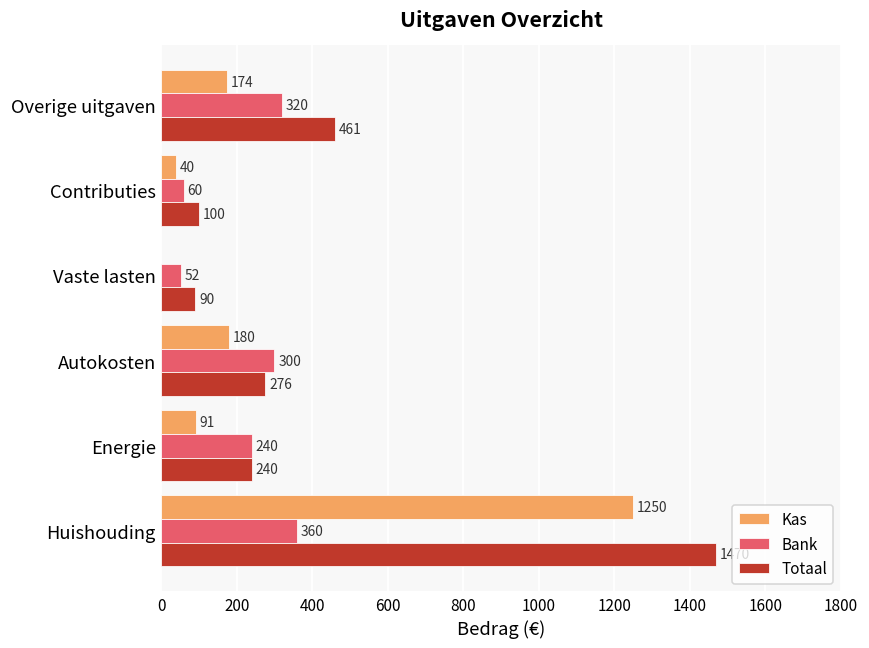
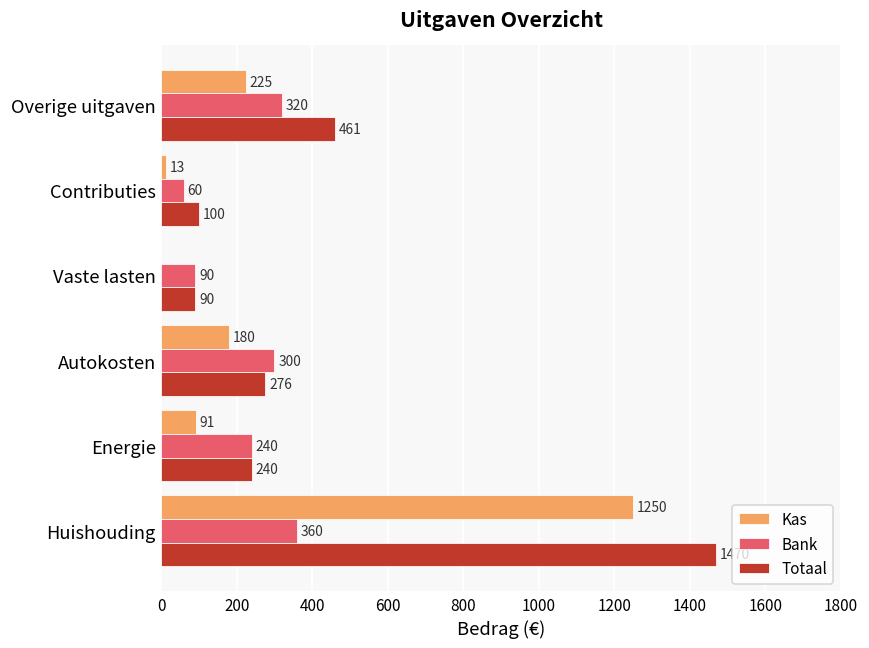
  {
    "Kas": {
-     "Overige uitgaven": 174,
-     "Contributies": 40,
+     "Overige uitgaven": 225,
+     "Contributies": 13,
      "Autokosten": 180,
      "Energie": 91,
      "Huishouding": 1250
    },
    "Bank": {
      "Overige uitgaven": 320,
      "Contributies": 60,
-     "Vaste lasten": 52,
+     "Vaste lasten": 90,
      "Autokosten": 300,
      "Energie": 240,
      "Huishouding": 360
    },
    "Totaal": {
      "Overige uitgaven": 461,
      "Contributies": 100,
      "Vaste lasten": 90,
      "Autokosten": 276,
      "Energie": 240
    }
  }
